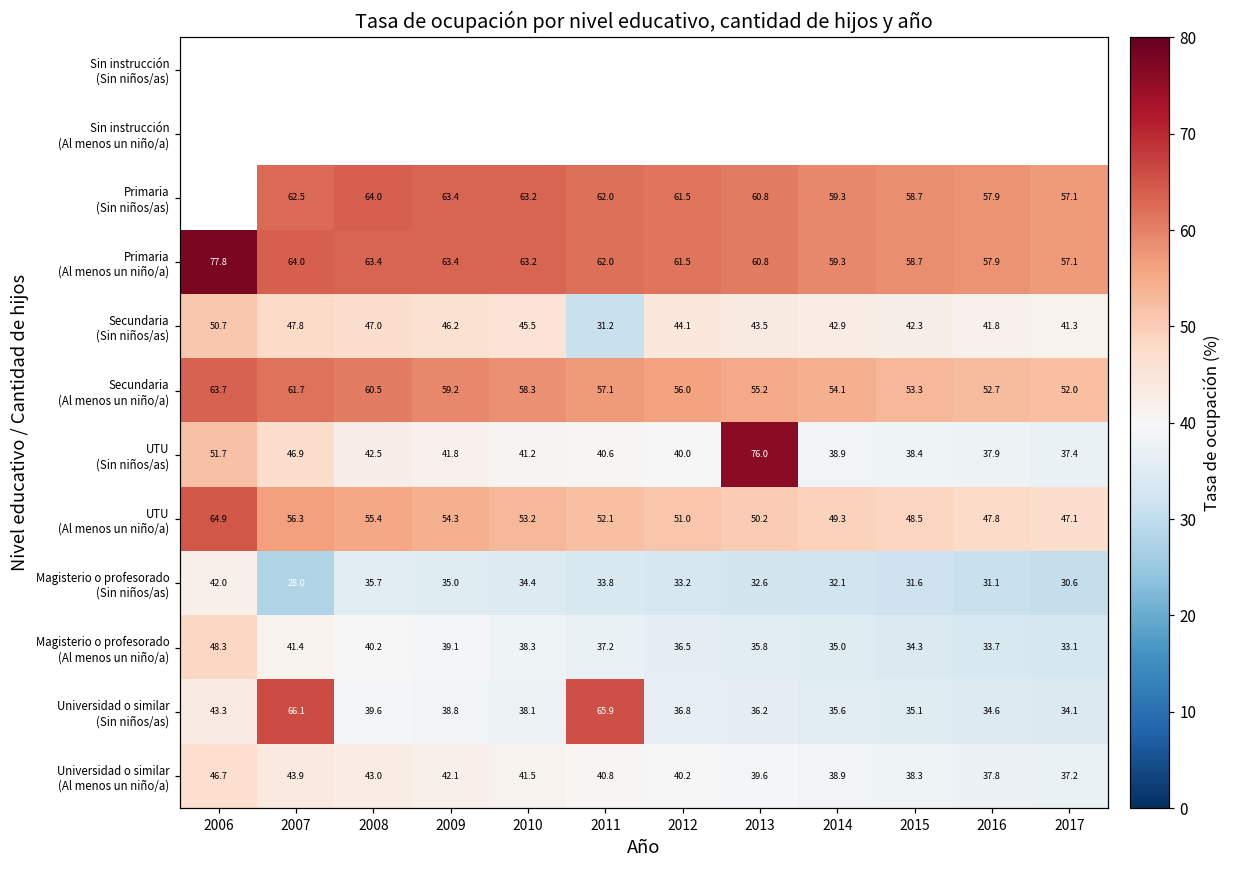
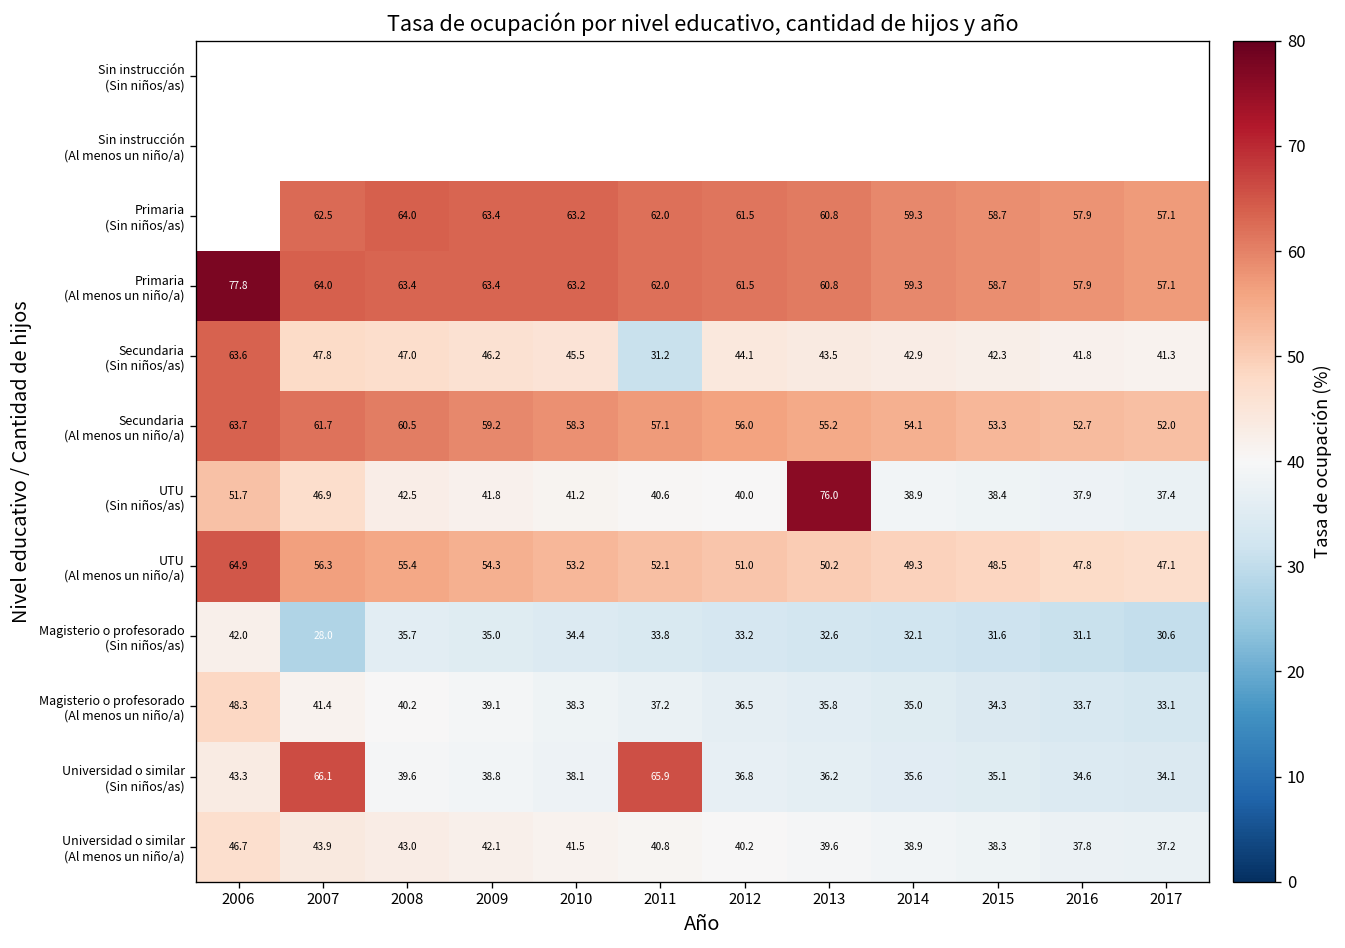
  {
    "Primaria (Sin niños/as)": {
      "2007": 62.5,
      "2008": 64.0,
      "2009": 63.4,
      "2010": 63.2,
      "2011": 62.0,
      "2012": 61.5,
      "2013": 60.8,
      "2014": 59.3,
      "2015": 58.7,
      "2016": 57.9,
      "2017": 57.1
    },
    "Primaria (Al menos un niño/a)": {
      "2006": 77.8,
      "2007": 64.0,
      "2008": 63.4,
      "2009": 63.4,
      "2010": 63.2,
      "2011": 62.0,
      "2012": 61.5,
      "2013": 60.8,
      "2014": 59.3,
      "2015": 58.7,
      "2016": 57.9,
      "2017": 57.1
    },
    "Secundaria (Sin niños/as)": {
-     "2006": 50.7,
+     "2006": 63.6,
      "2007": 47.8,
      "2008": 47.0,
      "2009": 46.2,
      "2010": 45.5,
      "2011": 31.2,
      "2012": 44.1,
      "2013": 43.5,
      "2014": 42.9,
      "2015": 42.3,
      "2016": 41.8,
      "2017": 41.3
    },
    "Secundaria (Al menos un niño/a)": {
      "2006": 63.7,
      "2007": 61.7,
      "2008": 60.5,
      "2009": 59.2,
      "2010": 58.3,
      "2011": 57.1,
      "2012": 56.0,
      "2013": 55.2,
      "2014": 54.1,
      "2015": 53.3,
      "2016": 52.7,
      "2017": 52.0
    },
    "UTU (Sin niños/as)": {
      "2006": 51.7,
      "2007": 46.9,
      "2008": 42.5,
      "2009": 41.8,
      "2010": 41.2,
      "2011": 40.6,
      "2012": 40.0,
      "2013": 76.0,
      "2014": 38.9,
      "2015": 38.4,
      "2016": 37.9,
      "2017": 37.4
    },
    "UTU (Al menos un niño/a)": {
      "2006": 64.9,
      "2007": 56.3,
      "2008": 55.4,
      "2009": 54.3,
      "2010": 53.2,
      "2011": 52.1,
      "2012": 51.0,
      "2013": 50.2,
      "2014": 49.3,
      "2015": 48.5,
      "2016": 47.8,
      "2017": 47.1
    },
    "Magisterio o profesorado (Sin niños/as)": {
      "2006": 42.0,
      "2007": 28.0,
      "2008": 35.7,
      "2009": 35.0,
      "2010": 34.4,
      "2011": 33.8,
      "2012": 33.2,
      "2013": 32.6,
      "2014": 32.1,
      "2015": 31.6,
      "2016": 31.1,
      "2017": 30.6
    },
    "Magisterio o profesorado (Al menos un niño/a)": {
      "2006": 48.3,
      "2007": 41.4,
      "2008": 40.2,
      "2009": 39.1,
      "2010": 38.3,
      "2011": 37.2,
      "2012": 36.5,
      "2013": 35.8,
      "2014": 35.0,
      "2015": 34.3,
      "2016": 33.7,
      "2017": 33.1
    },
    "Universidad o similar (Sin niños/as)": {
      "2006": 43.3,
      "2007": 66.1,
      "2008": 39.6,
      "2009": 38.8,
      "2010": 38.1,
      "2011": 65.9,
      "2012": 36.8,
      "2013": 36.2,
      "2014": 35.6,
      "2015": 35.1,
      "2016": 34.6,
      "2017": 34.1
    },
    "Universidad o similar (Al menos un niño/a)": {
      "2006": 46.7,
      "2007": 43.9,
      "2008": 43.0,
      "2009": 42.1,
      "2010": 41.5,
      "2011": 40.8,
      "2012": 40.2,
      "2013": 39.6,
      "2014": 38.9,
      "2015": 38.3,
      "2016": 37.8,
      "2017": 37.2
    }
  }
